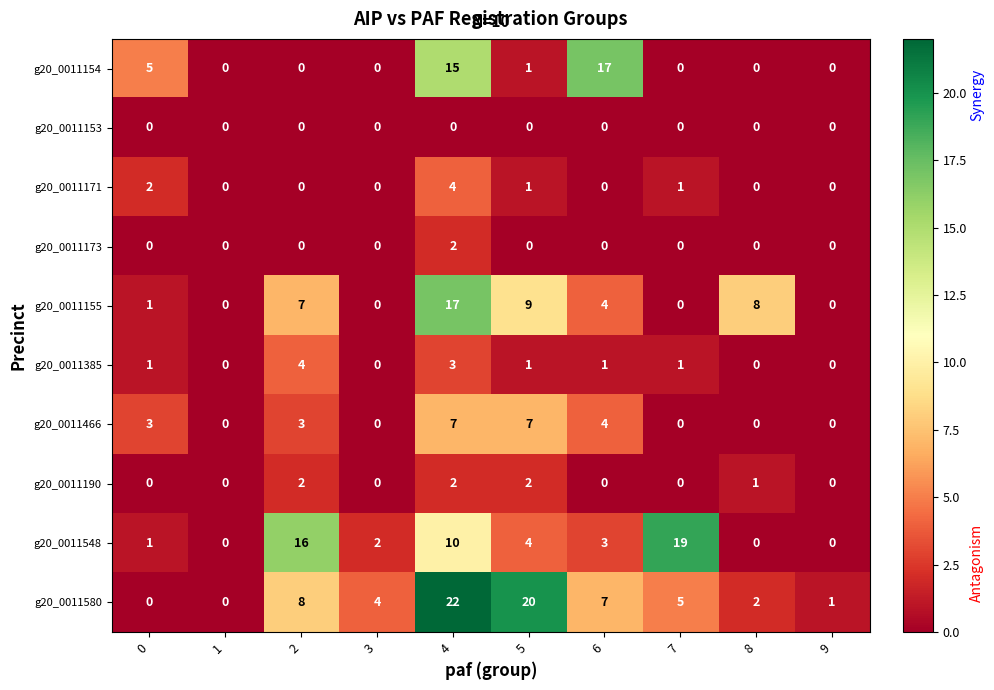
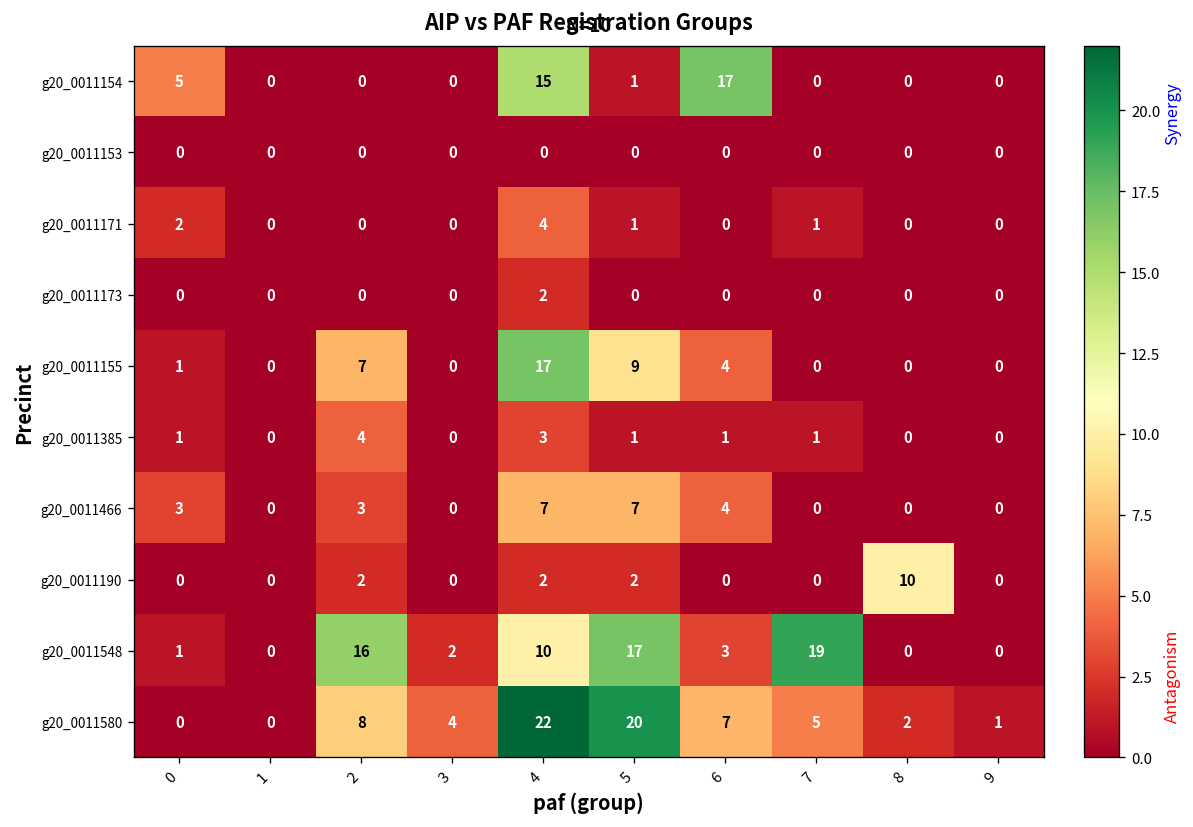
  {
    "g20_0011154": {
      "0": 5,
      "1": 0,
      "2": 0,
      "3": 0,
      "4": 15,
      "5": 1,
      "6": 17,
      "7": 0,
      "8": 0,
      "9": 0
    },
    "g20_0011153": {
      "0": 0,
      "1": 0,
      "2": 0,
      "3": 0,
      "4": 0,
      "5": 0,
      "6": 0,
      "7": 0,
      "8": 0,
      "9": 0
    },
    "g20_0011171": {
      "0": 2,
      "1": 0,
      "2": 0,
      "3": 0,
      "4": 4,
      "5": 1,
      "6": 0,
      "7": 1,
      "8": 0,
      "9": 0
    },
    "g20_0011173": {
      "0": 0,
      "1": 0,
      "2": 0,
      "3": 0,
      "4": 2,
      "5": 0,
      "6": 0,
      "7": 0,
      "8": 0,
      "9": 0
    },
    "g20_0011155": {
      "0": 1,
      "1": 0,
      "2": 7,
      "3": 0,
      "4": 17,
      "5": 9,
      "6": 4,
      "7": 0,
-     "8": 8,
+     "8": 0,
      "9": 0
    },
    "g20_0011385": {
      "0": 1,
      "1": 0,
      "2": 4,
      "3": 0,
      "4": 3,
      "5": 1,
      "6": 1,
      "7": 1,
      "8": 0,
      "9": 0
    },
    "g20_0011466": {
      "0": 3,
      "1": 0,
      "2": 3,
      "3": 0,
      "4": 7,
      "5": 7,
      "6": 4,
      "7": 0,
      "8": 0,
      "9": 0
    },
    "g20_0011190": {
      "0": 0,
      "1": 0,
      "2": 2,
      "3": 0,
      "4": 2,
      "5": 2,
      "6": 0,
      "7": 0,
-     "8": 1,
+     "8": 10,
      "9": 0
    },
    "g20_0011548": {
      "0": 1,
      "1": 0,
      "2": 16,
      "3": 2,
      "4": 10,
-     "5": 4,
+     "5": 17,
      "6": 3,
      "7": 19,
      "8": 0,
      "9": 0
    },
    "g20_0011580": {
      "0": 0,
      "1": 0,
      "2": 8,
      "3": 4,
      "4": 22,
      "5": 20,
      "6": 7,
      "7": 5,
      "8": 2,
      "9": 1
    }
  }
